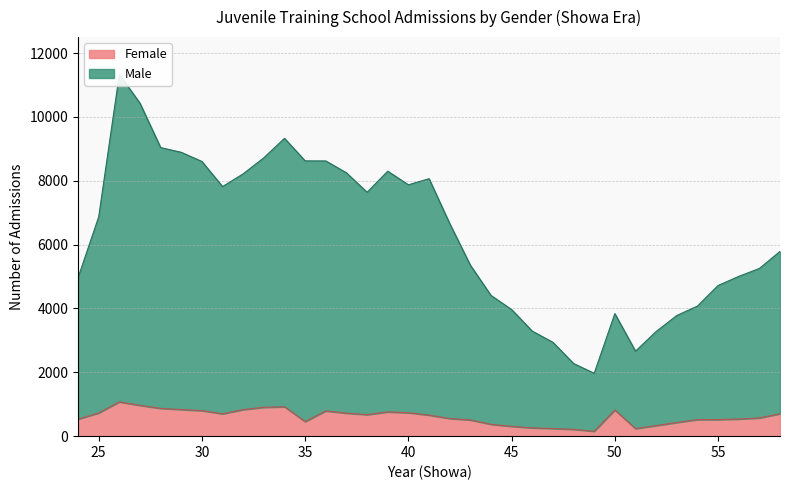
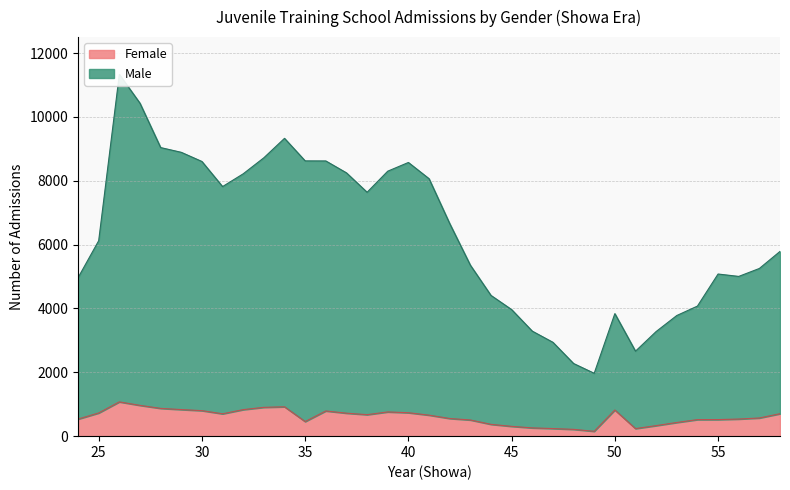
  {
    "Female": {
      "25": 700,
      "30": 800,
      "35": 500,
      "40": 700,
      "45": 300,
      "50": 800,
      "55": 500
    },
    "Male": {
-     "25": 6100,
+     "25": 5400,
      "30": 7800,
      "35": 8200,
-     "40": 7100,
+     "40": 7800,
      "45": 3700,
      "50": 3000,
-     "55": 4200
+     "55": 4600
    }
  }
